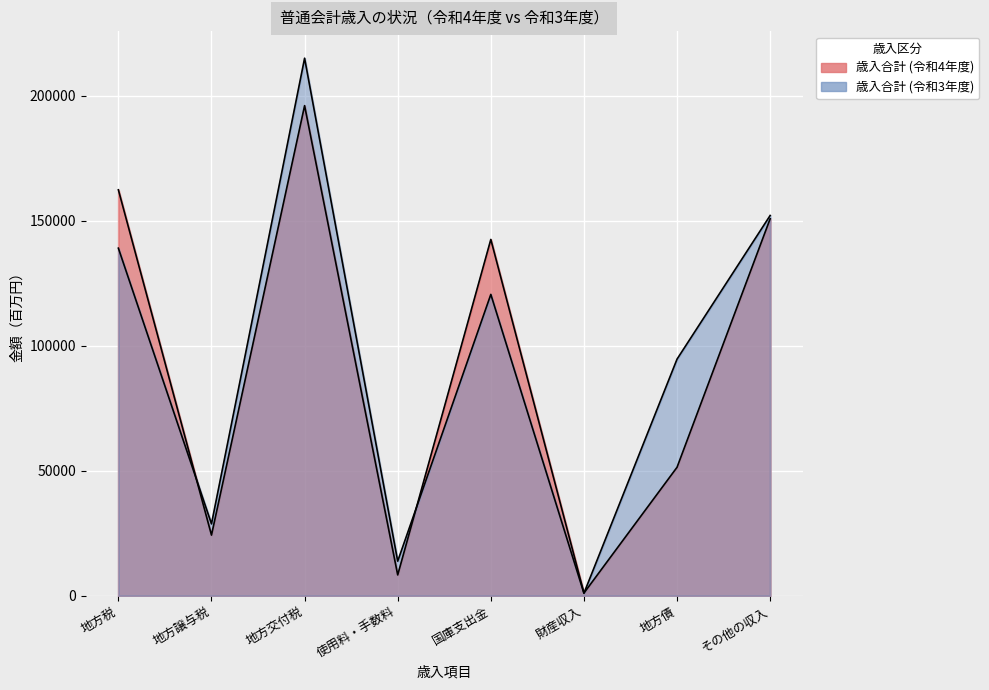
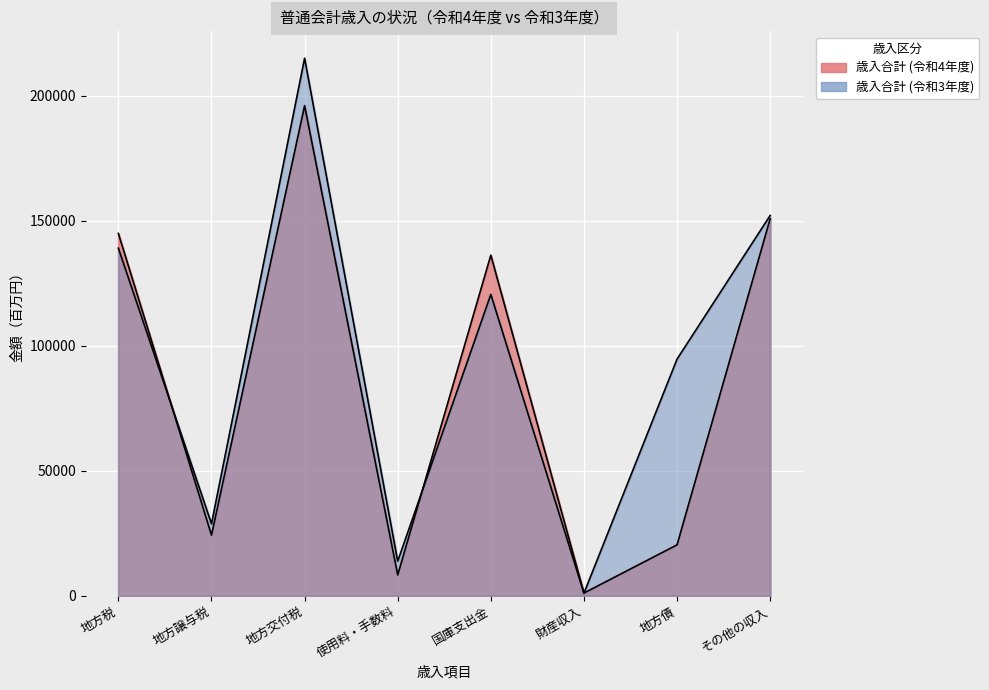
  {
    "歳入合計 (令和4年度)": {
-     "地方税": 162000,
+     "地方税": 145000,
      "地方譲与税": 24000,
      "地方交付税": 196000,
      "使用料・手数料": 8000,
-     "国庫支出金": 143000,
-     "地方債": 51000,
+     "国庫支出金": 136000,
+     "地方債": 20000,
      "その他の収入": 151000
    },
    "歳入合計 (令和3年度)": {
      "地方税": 139000,
      "地方譲与税": 29000,
      "地方交付税": 215000,
      "使用料・手数料": 14000,
      "国庫支出金": 121000,
      "地方債": 95000,
      "その他の収入": 152000
    }
  }
